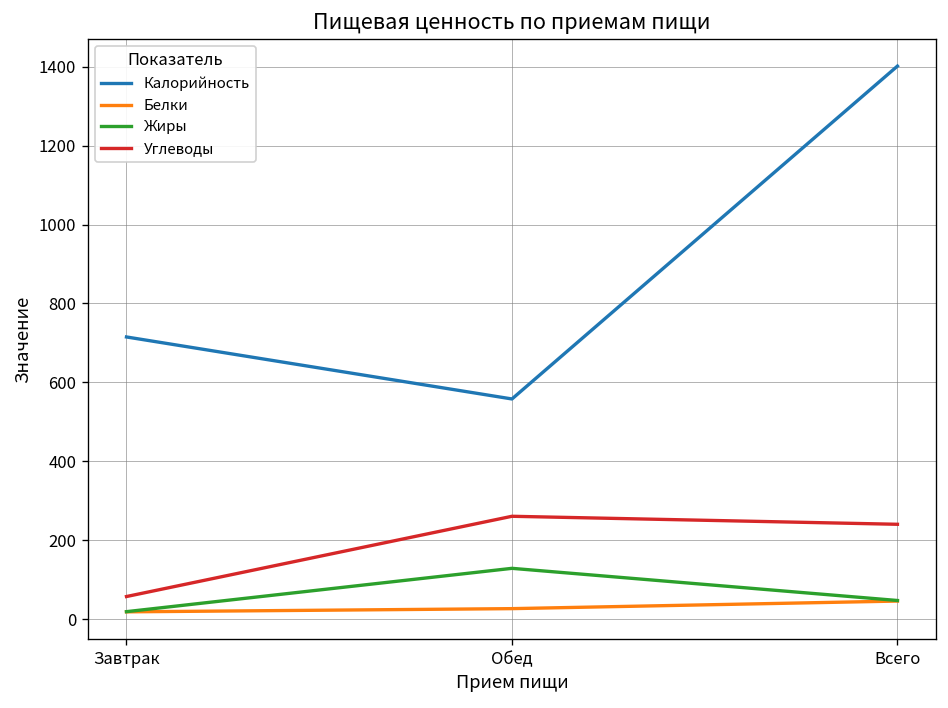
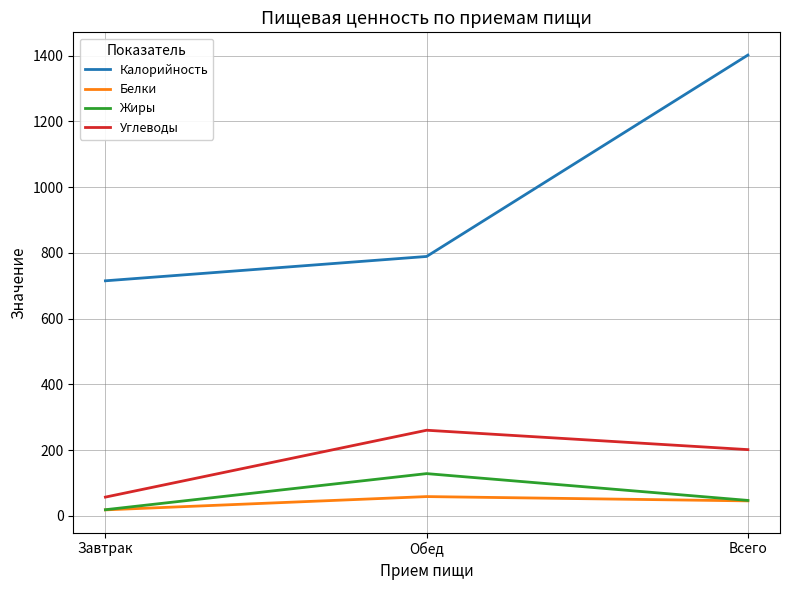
  {
    "Калорийность": {
      "Завтрак": 720,
-     "Обед": 560,
+     "Обед": 790,
      "Всего": 1400
    },
    "Белки": {
-     "Обед": 30
+     "Обед": 60
    },
    "Жиры": {
      "Обед": 130
    },
    "Углеводы": {
      "Завтрак": 60,
      "Обед": 260,
-     "Всего": 240
+     "Всего": 200
    }
  }
